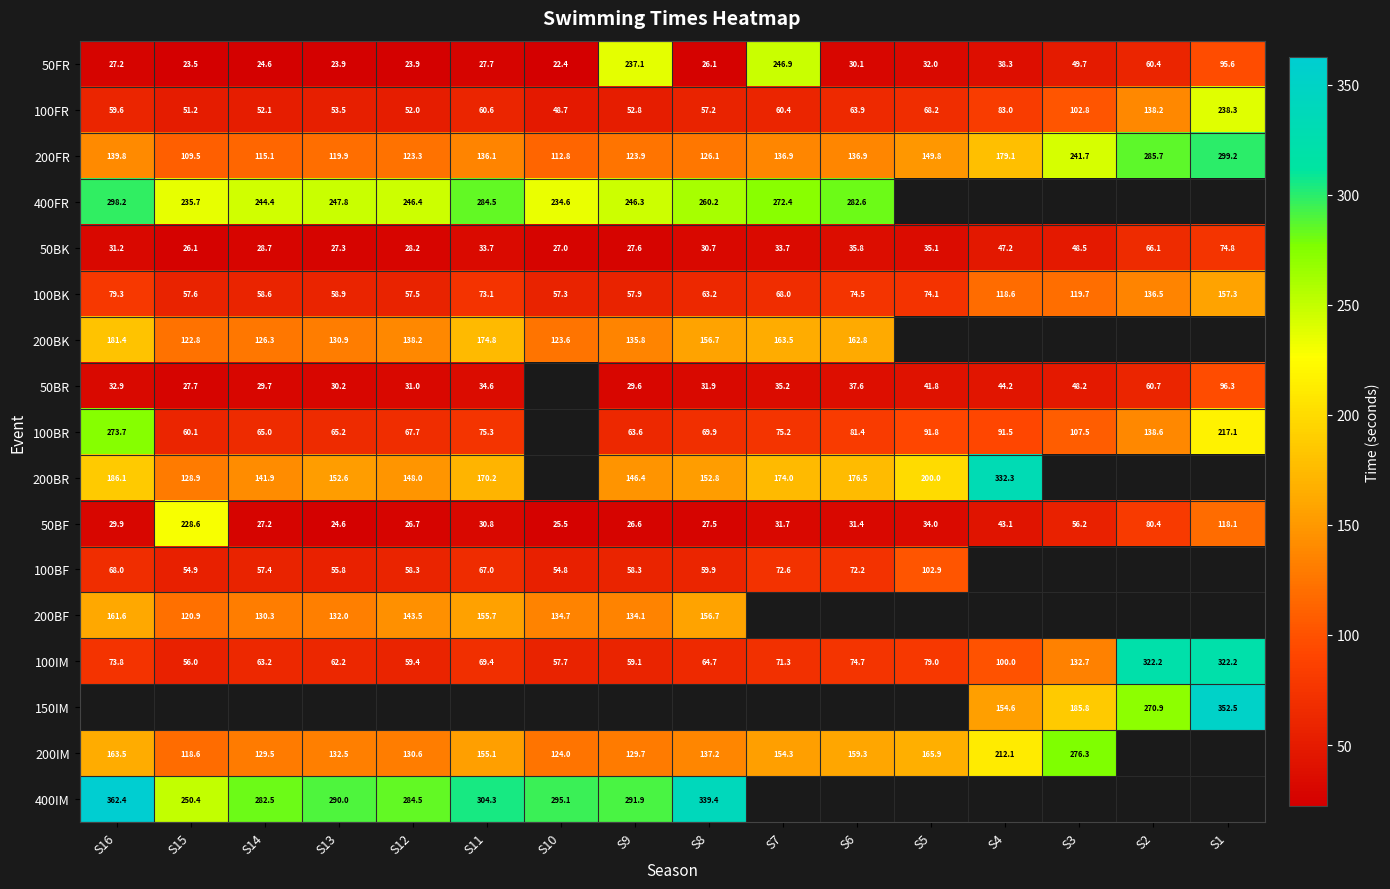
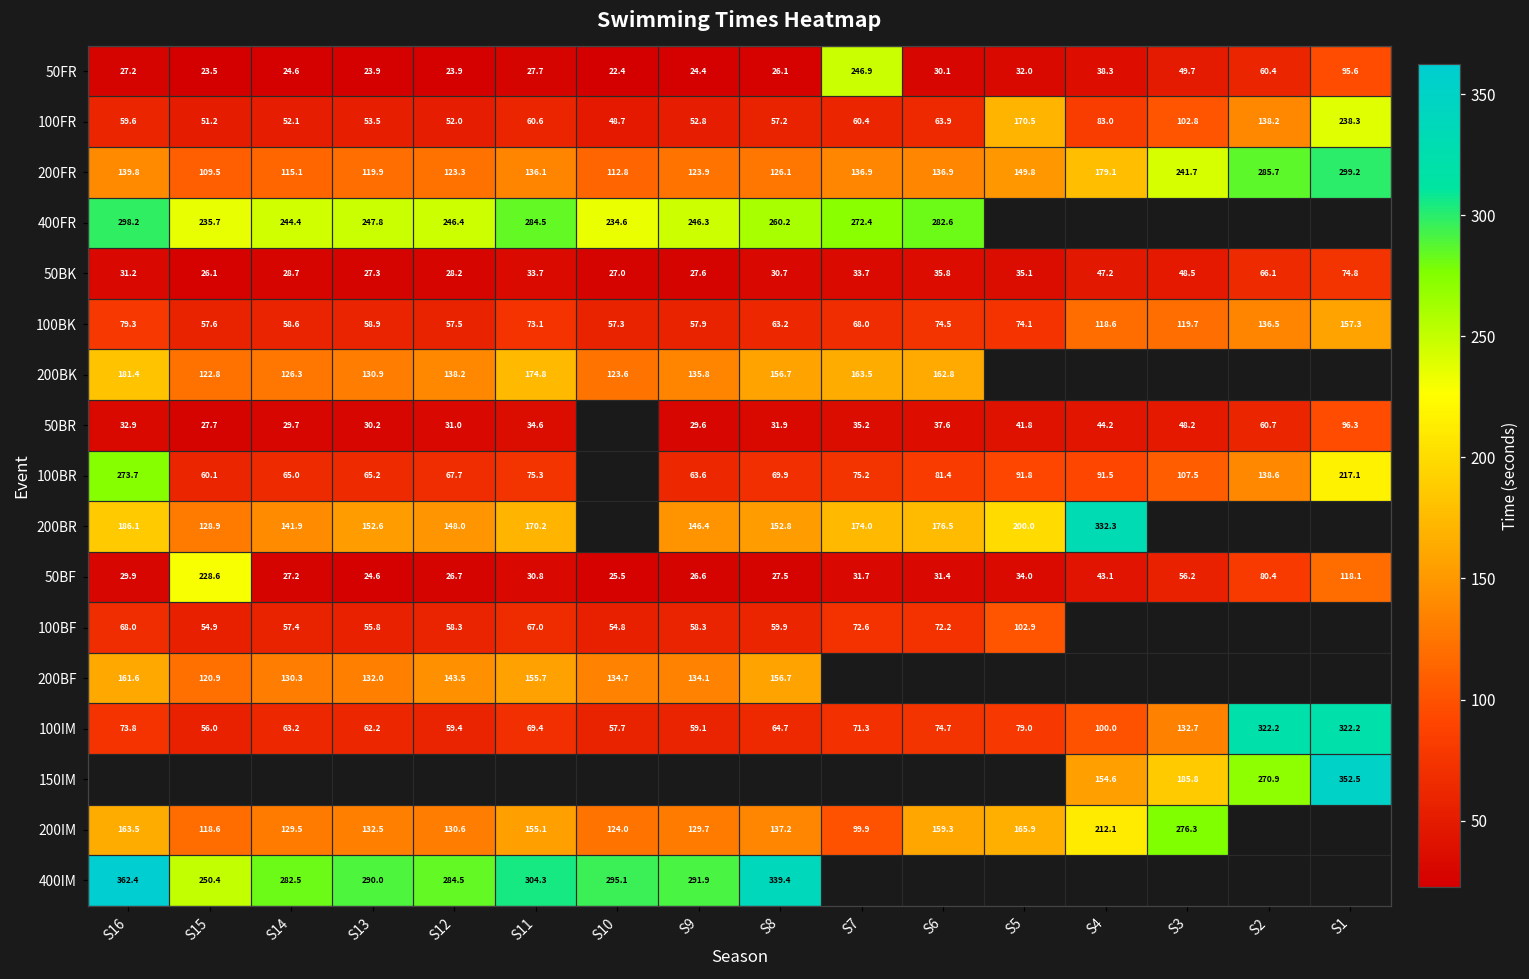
  {
    "50FR": {
      "S16": 27.2,
      "S15": 23.5,
      "S14": 24.6,
      "S13": 23.9,
      "S12": 23.9,
      "S11": 27.7,
      "S10": 22.4,
-     "S9": 237.1,
+     "S9": 24.4,
      "S8": 26.1,
      "S7": 246.9,
      "S6": 30.1,
      "S5": 32.0,
      "S4": 38.3,
      "S3": 49.7,
      "S2": 60.4,
      "S1": 95.6
    },
    "100FR": {
      "S16": 59.6,
      "S15": 51.2,
      "S14": 52.1,
      "S13": 53.5,
      "S12": 52.0,
      "S11": 60.6,
      "S10": 48.7,
      "S9": 52.8,
      "S8": 57.2,
      "S7": 60.4,
      "S6": 63.9,
-     "S5": 68.2,
+     "S5": 170.5,
      "S4": 83.0,
      "S3": 102.8,
      "S2": 138.2,
      "S1": 238.3
    },
    "200IM": {
      "S16": 163.5,
      "S15": 118.6,
      "S14": 129.5,
      "S13": 132.5,
      "S12": 130.6,
      "S11": 155.1,
      "S10": 124.0,
      "S9": 129.7,
      "S8": 137.2,
-     "S7": 154.3,
+     "S7": 99.9,
      "S6": 159.3,
      "S5": 165.9,
      "S4": 212.1,
      "S3": 276.3
    }
  }
